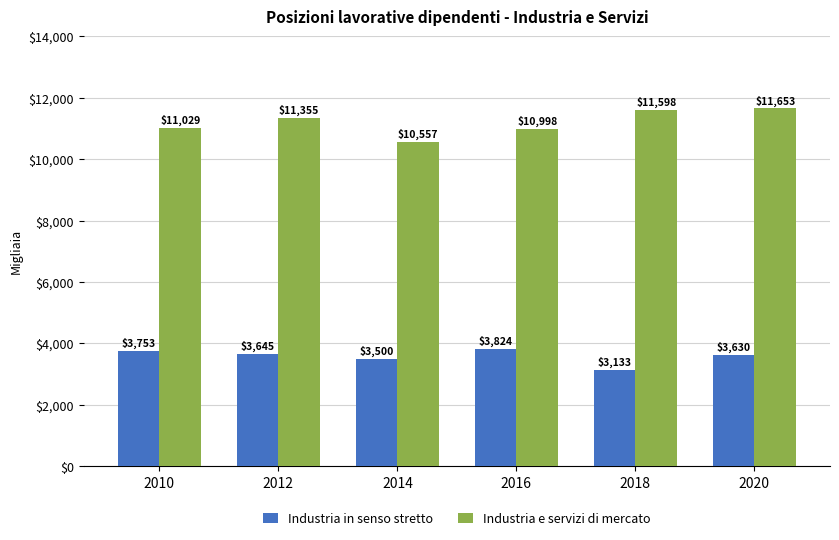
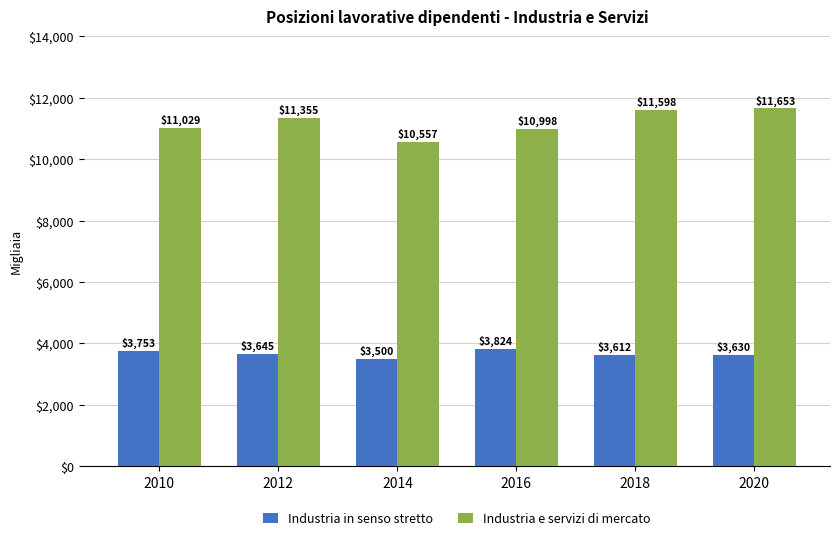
  {
    "Industria in senso stretto": {
      "2010": "$3,753",
      "2012": "$3,645",
      "2014": "$3,500",
      "2016": "$3,824",
-     "2018": "$3,133",
+     "2018": "$3,612",
      "2020": "$3,630"
    },
    "Industria e servizi di mercato": {
      "2010": "$11,029",
      "2012": "$11,355",
      "2014": "$10,557",
      "2016": "$10,998",
      "2018": "$11,598",
      "2020": "$11,653"
    }
  }
